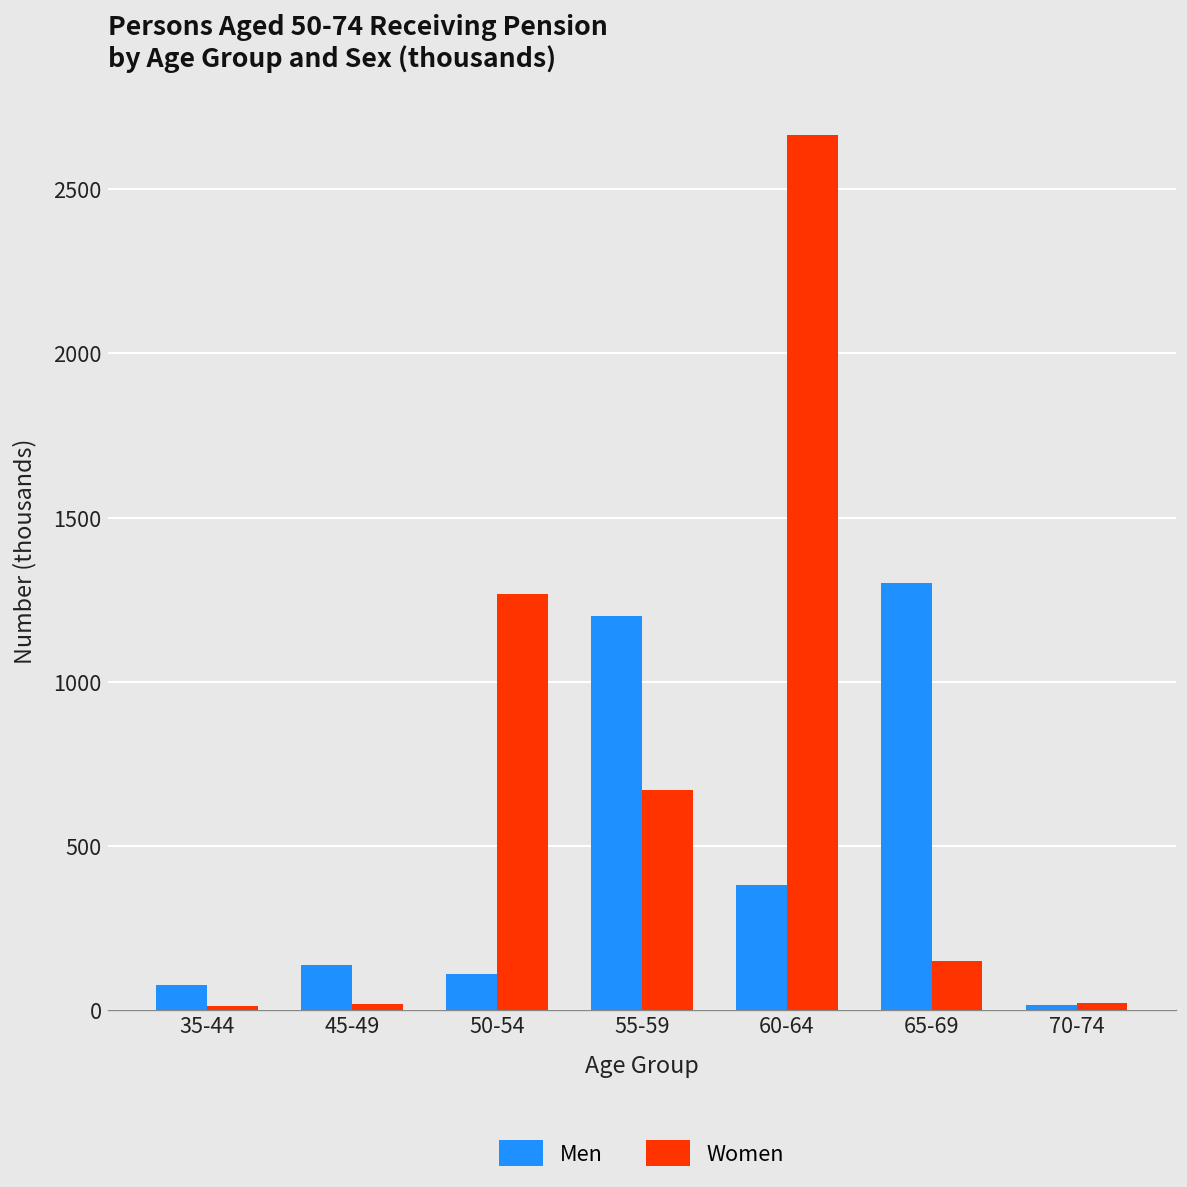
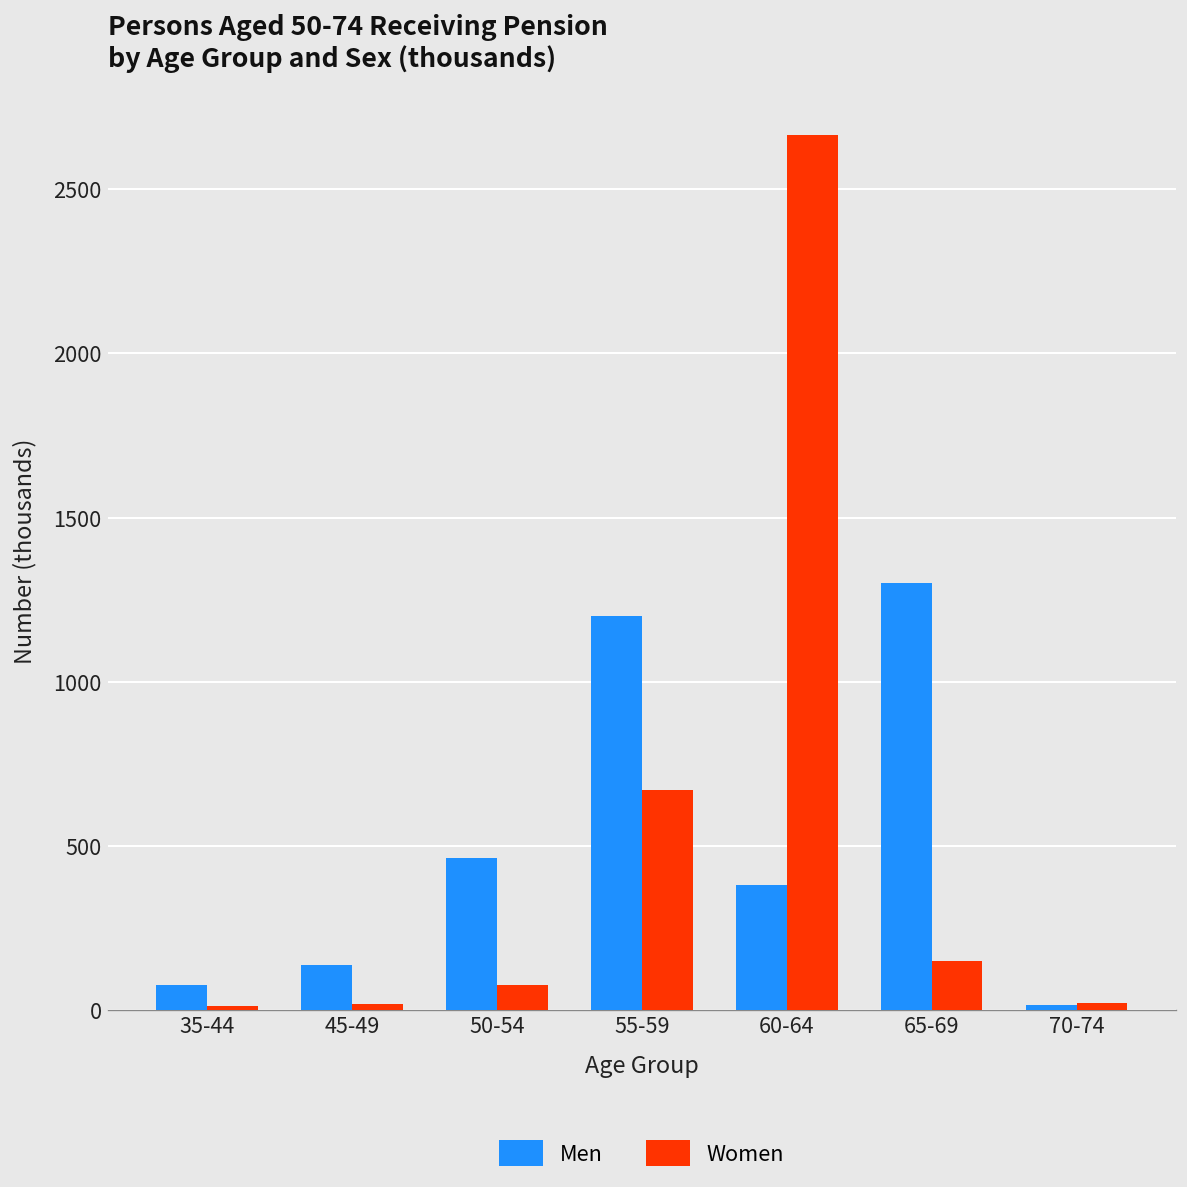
  {
    "Men": {
      "35-44": 80,
      "45-49": 140,
-     "50-54": 110,
+     "50-54": 460,
      "55-59": 1200,
      "60-64": 380,
      "65-69": 1300,
      "70-74": 20
    },
    "Women": {
      "35-44": 10,
      "45-49": 20,
-     "50-54": 1270,
+     "50-54": 80,
      "55-59": 670,
      "60-64": 2670,
      "65-69": 150,
      "70-74": 20
    }
  }
